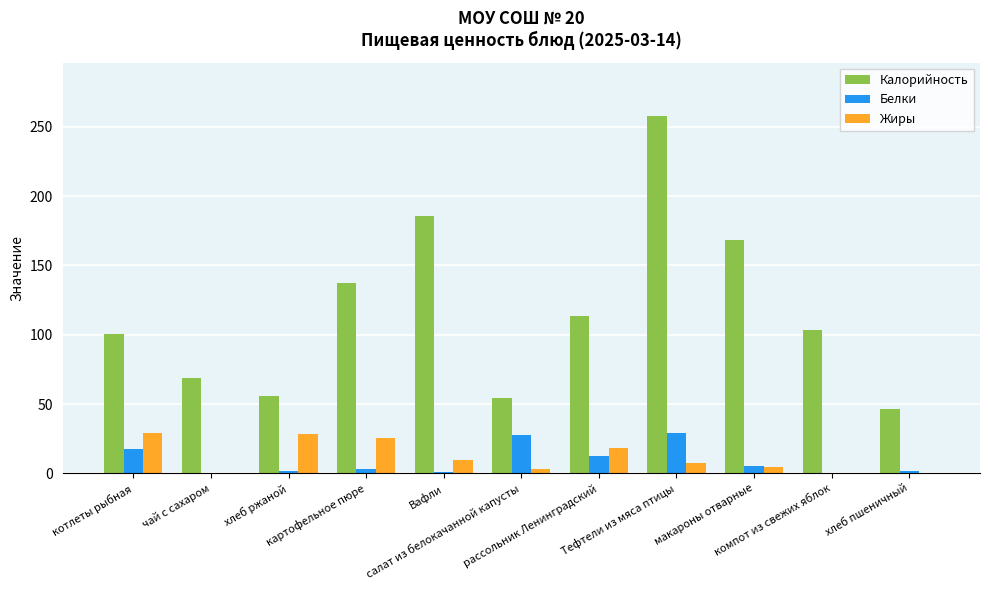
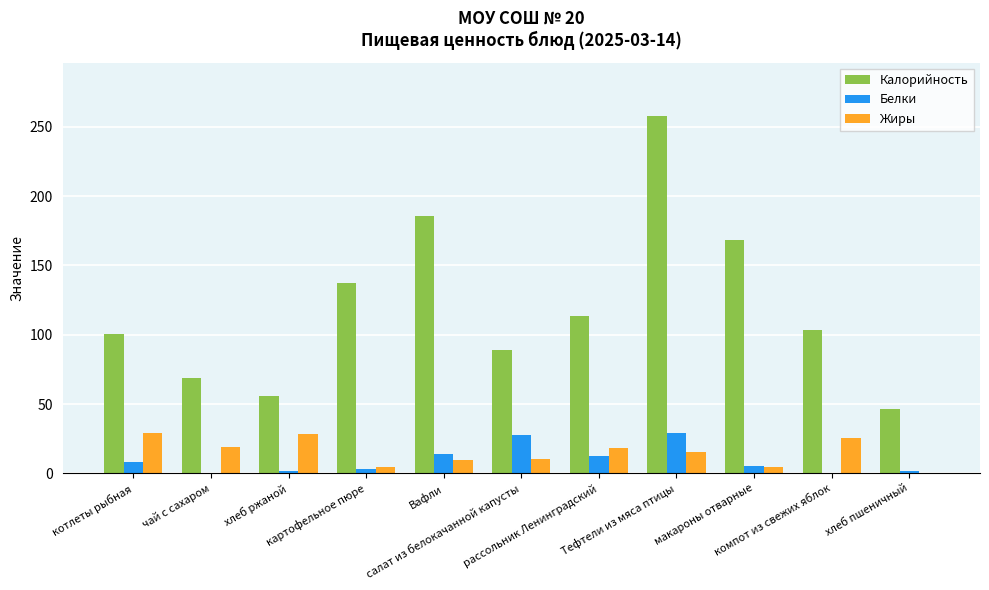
  {
    "Калорийность": {
      "котлеты рыбная": 100,
      "чай с сахаром": 69,
      "хлеб ржаной": 56,
      "картофельное пюре": 137,
      "Вафли": 186,
-     "салат из белокачанной капусты": 54,
+     "салат из белокачанной капусты": 89,
      "рассольник Ленинградский": 114,
      "Тефтели из мяса птицы": 257,
      "макароны отварные": 168,
      "компот из свежих яблок": 103,
      "хлеб пшеничный": 47
    },
    "Белки": {
-     "котлеты рыбная": 18,
+     "котлеты рыбная": 8,
      "картофельное пюре": 3,
-     "Вафли": 1,
+     "Вафли": 14,
      "салат из белокачанной капусты": 27,
      "рассольник Ленинградский": 13,
      "Тефтели из мяса птицы": 29,
      "макароны отварные": 6
    },
    "Жиры": {
      "котлеты рыбная": 29,
-     "чай с сахаром": 0,
+     "чай с сахаром": 19,
      "хлеб ржаной": 28,
-     "картофельное пюре": 26,
+     "картофельное пюре": 5,
      "Вафли": 10,
-     "салат из белокачанной капусты": 3,
+     "салат из белокачанной капусты": 10,
      "рассольник Ленинградский": 18,
-     "Тефтели из мяса птицы": 7,
+     "Тефтели из мяса птицы": 15,
      "макароны отварные": 5,
-     "компот из свежих яблок": 0
+     "компот из свежих яблок": 26
    }
  }
